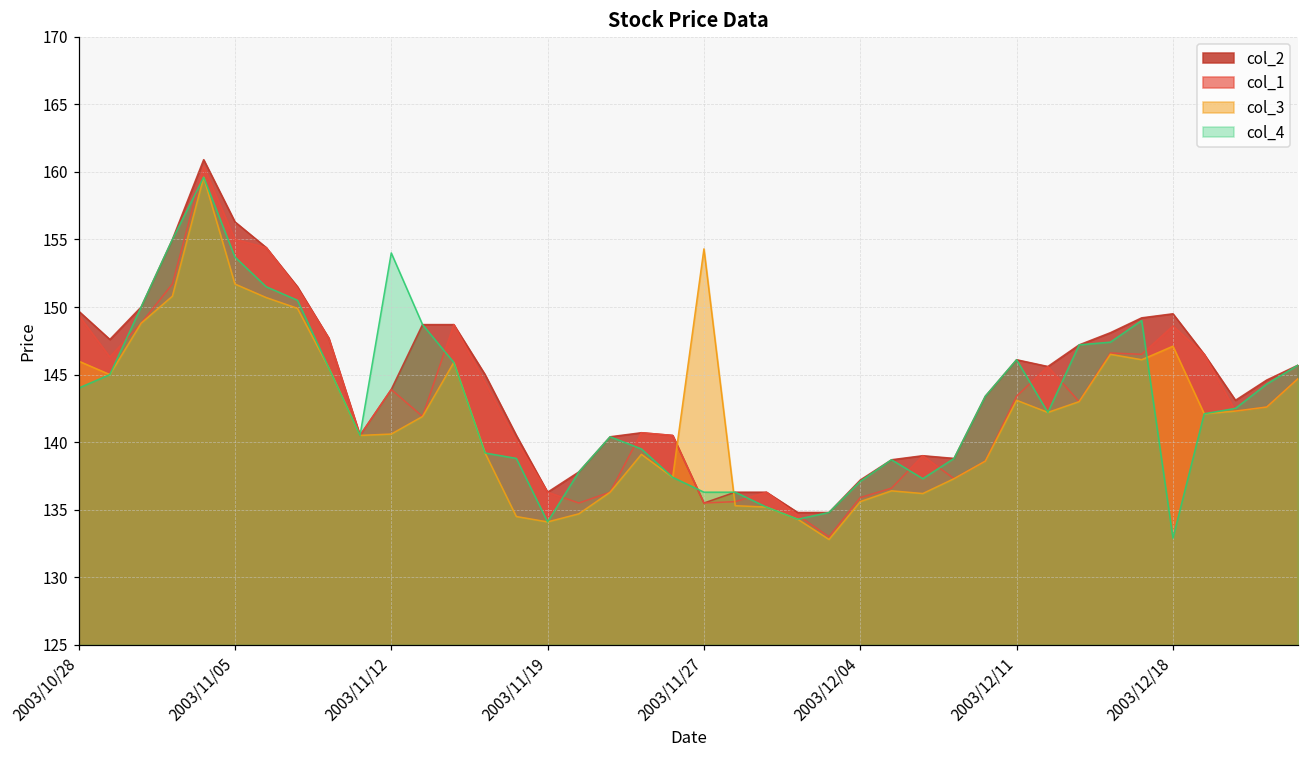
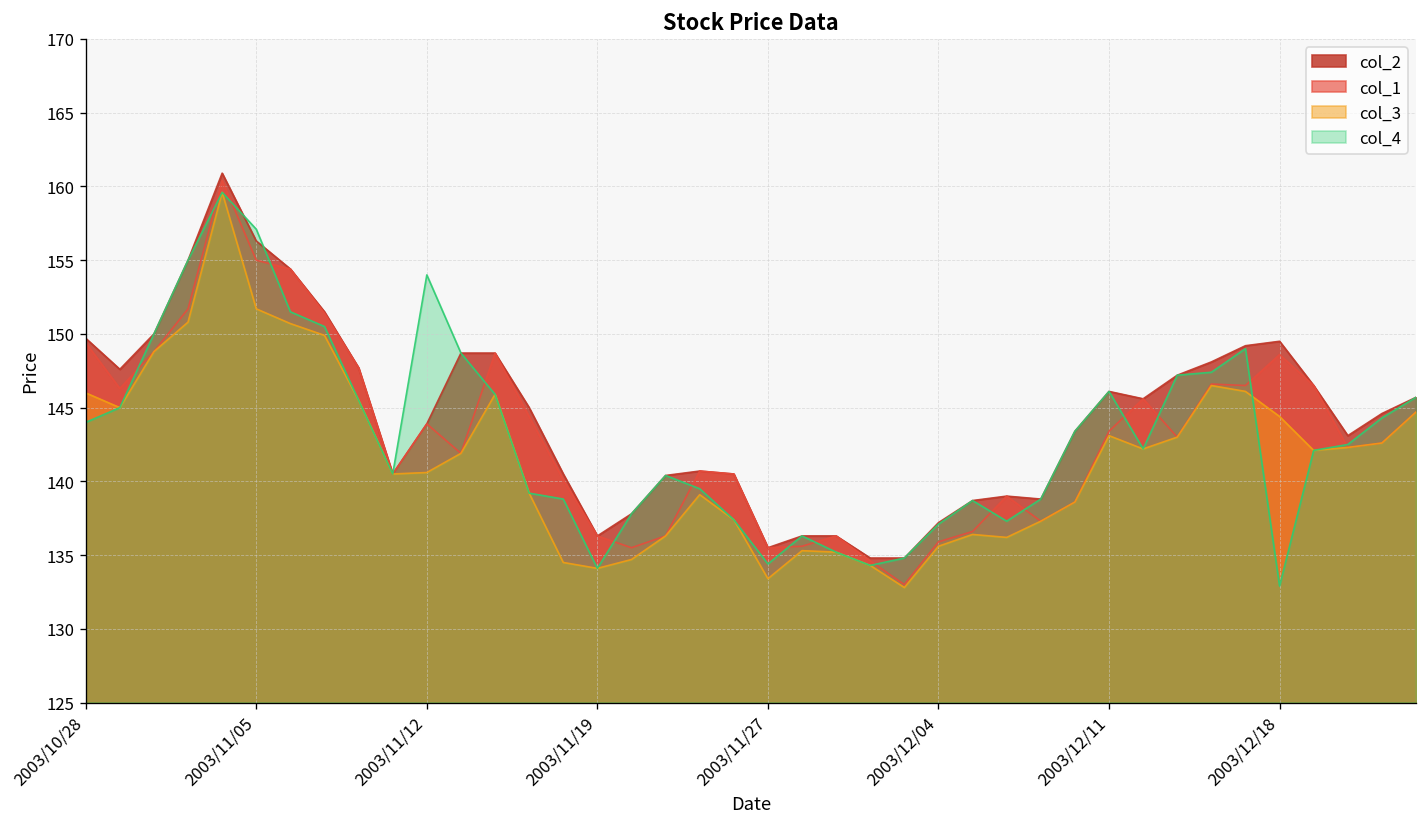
  {
    "col_3": {
      "2003/10/28": 146.0,
      "2003/11/05": 151.7,
      "2003/11/12": 140.6,
-     "2003/11/27": 154.3,
+     "2003/11/27": 133.4,
      "2003/12/04": 135.6,
      "2003/12/11": 143.1,
-     "2003/12/18": 147.1
+     "2003/12/18": 144.4
    },
    "col_4": {
      "2003/10/28": 144.0,
-     "2003/11/05": 153.7,
+     "2003/11/05": 157.1,
      "2003/11/12": 154.0,
-     "2003/11/27": 136.3,
+     "2003/11/27": 134.4,
      "2003/12/18": 132.9
    }
  }
